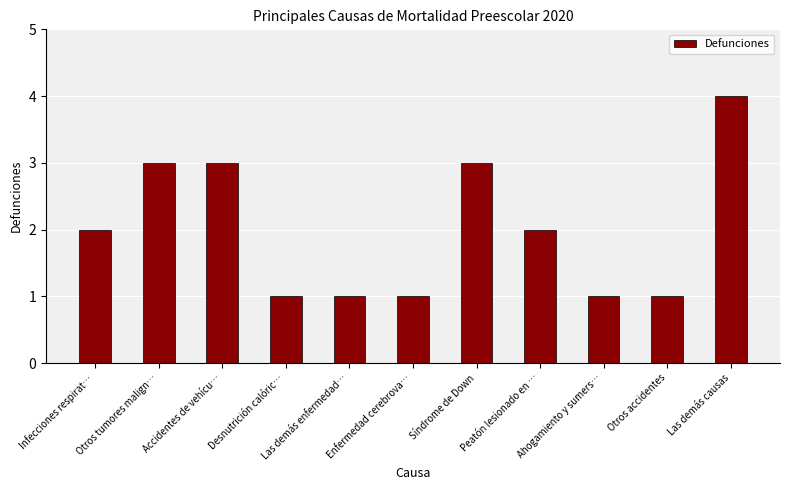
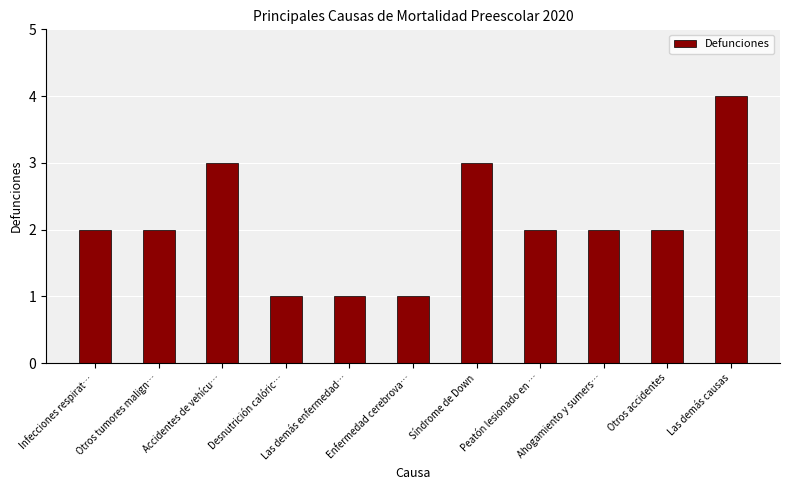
  {
    "Infecciones respirat…": 2,
-   "Otros tumores malign…": 3,
+   "Otros tumores malign…": 2,
    "Accidentes de vehícu…": 3,
    "Desnutrición calóric…": 1,
    "Las demás enfermedad…": 1,
    "Enfermedad cerebrova…": 1,
    "Síndrome de Down": 3,
    "Peatón lesionado en …": 2,
-   "Ahogamiento y sumers…": 1,
-   "Otros accidentes": 1,
+   "Ahogamiento y sumers…": 2,
+   "Otros accidentes": 2,
    "Las demás causas": 4
  }
